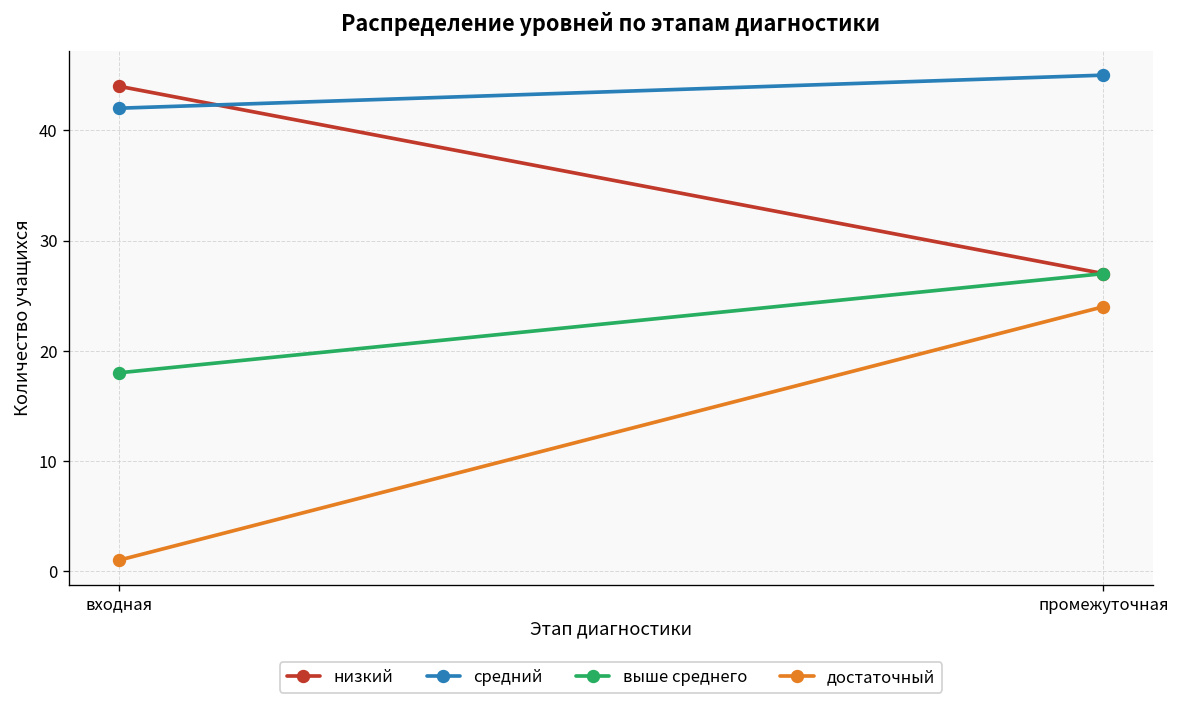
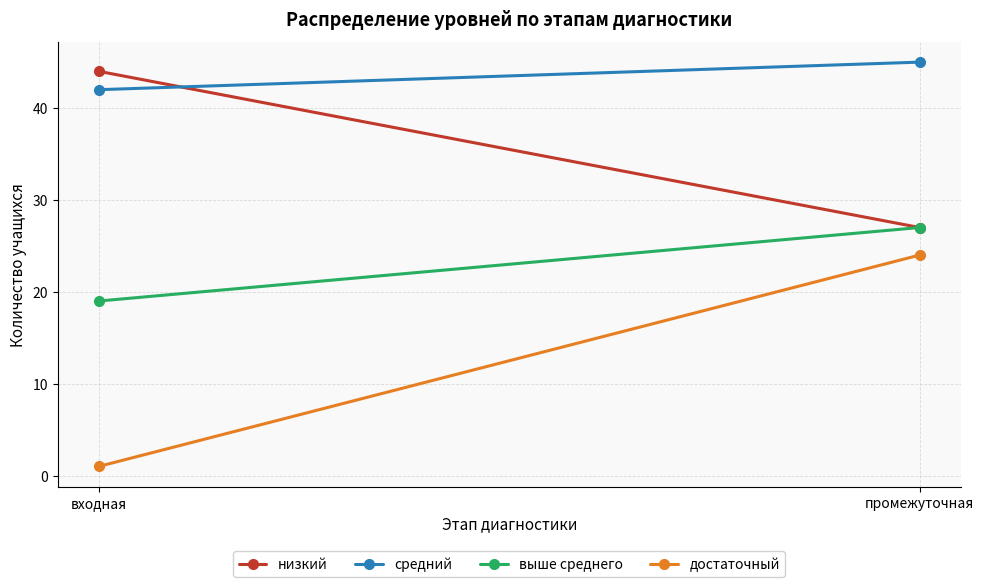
  {
    "низкий": {
      "входная": 44
    },
    "средний": {
      "входная": 42,
      "промежуточная": 45
    },
    "выше среднего": {
-     "входная": 18
+     "входная": 19
    },
    "достаточный": {
      "входная": 1,
      "промежуточная": 24
    }
  }
